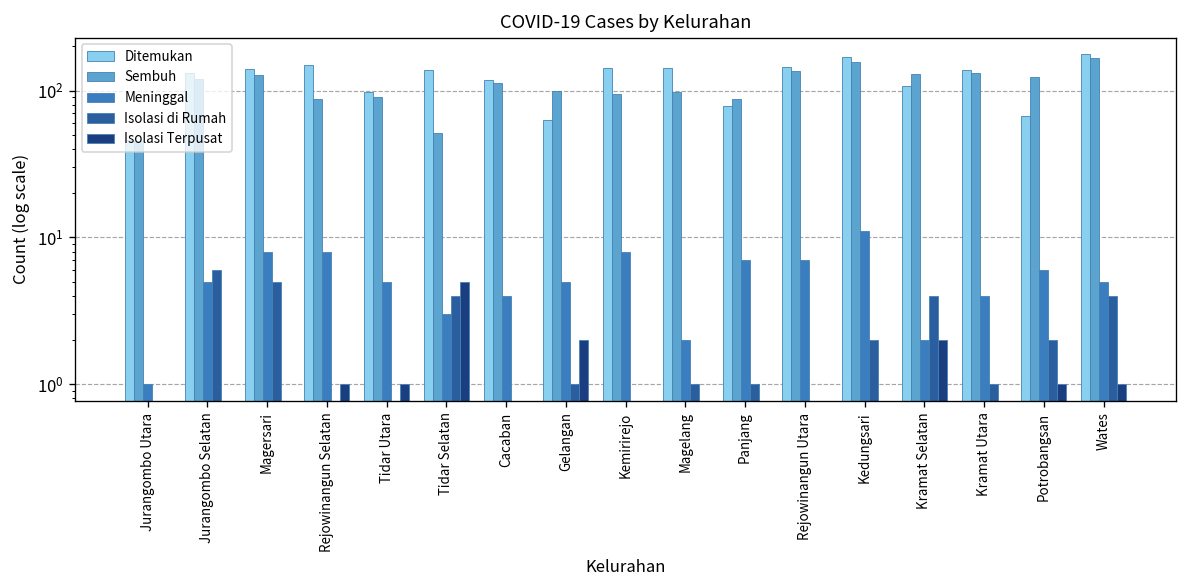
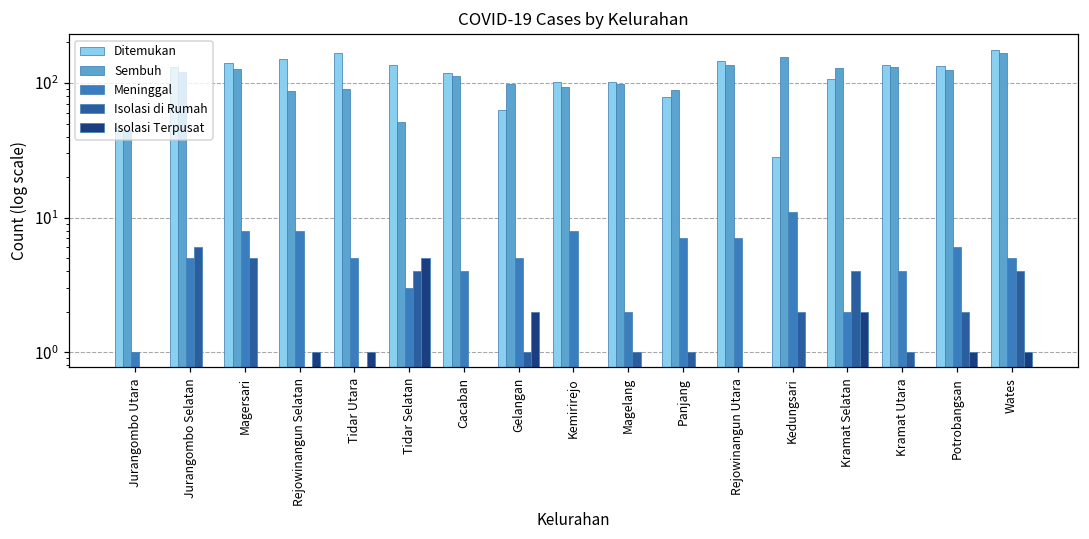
  {
    "Ditemukan": {
      "Magersari": 140,
      "Rejowinangun Selatan": 150,
-     "Tidar Utara": 100,
+     "Tidar Utara": 170,
      "Tidar Selatan": 140,
      "Cacaban": 120,
      "Gelangan": 60,
-     "Kemirirejo": 140,
-     "Magelang": 140,
+     "Kemirirejo": 100,
+     "Magelang": 100,
      "Panjang": 80,
      "Rejowinangun Utara": 150,
-     "Kedungsari": 170,
+     "Kedungsari": 28,
      "Kramat Selatan": 110,
      "Kramat Utara": 140,
-     "Potrobangsan": 70,
+     "Potrobangsan": 130,
      "Wates": 180
    }
  }
